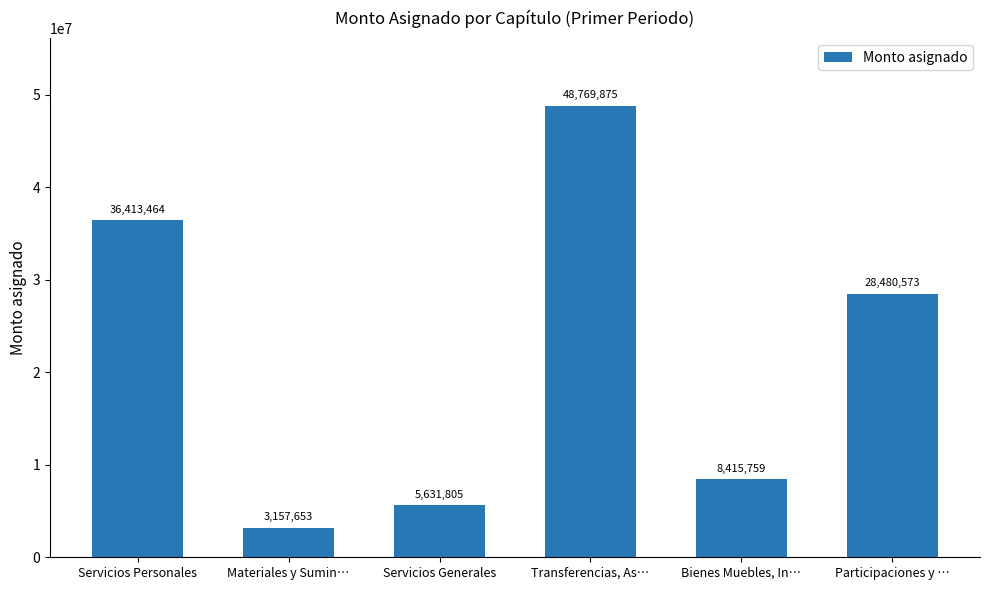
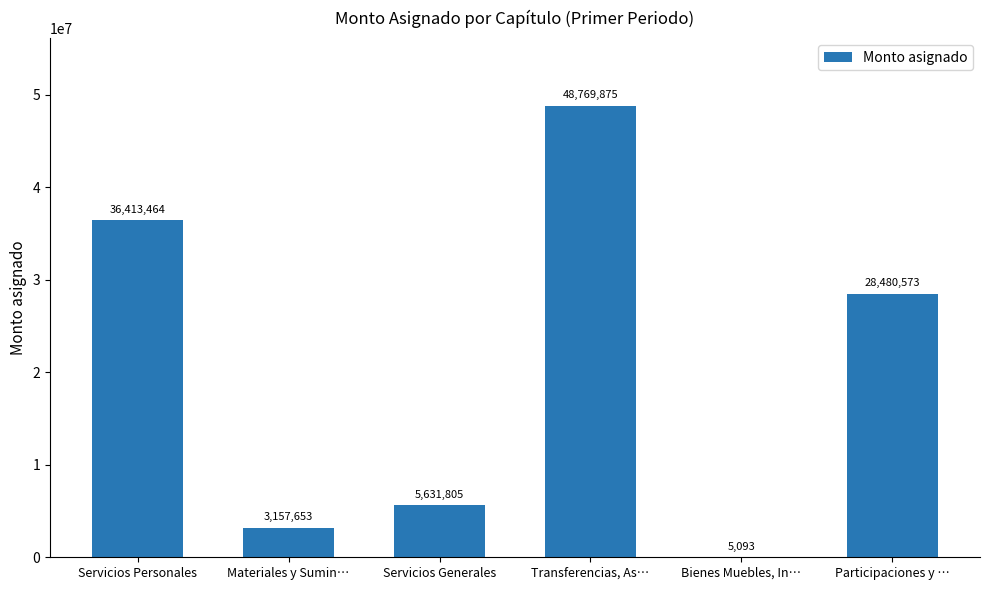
  {
    "Servicios Personales": "36,413,464",
    "Materiales y Sumin…": "3,157,653",
    "Servicios Generales": "5,631,805",
    "Transferencias, As…": "48,769,875",
-   "Bienes Muebles, In…": "8,415,759",
+   "Bienes Muebles, In…": "5,093",
    "Participaciones y …": "28,480,573"
  }
